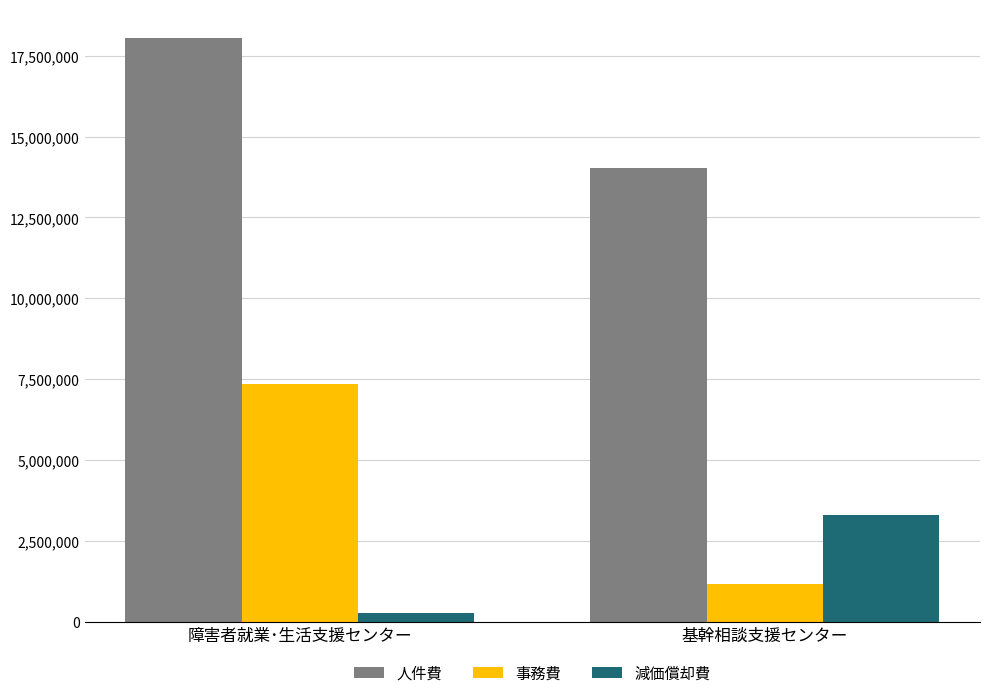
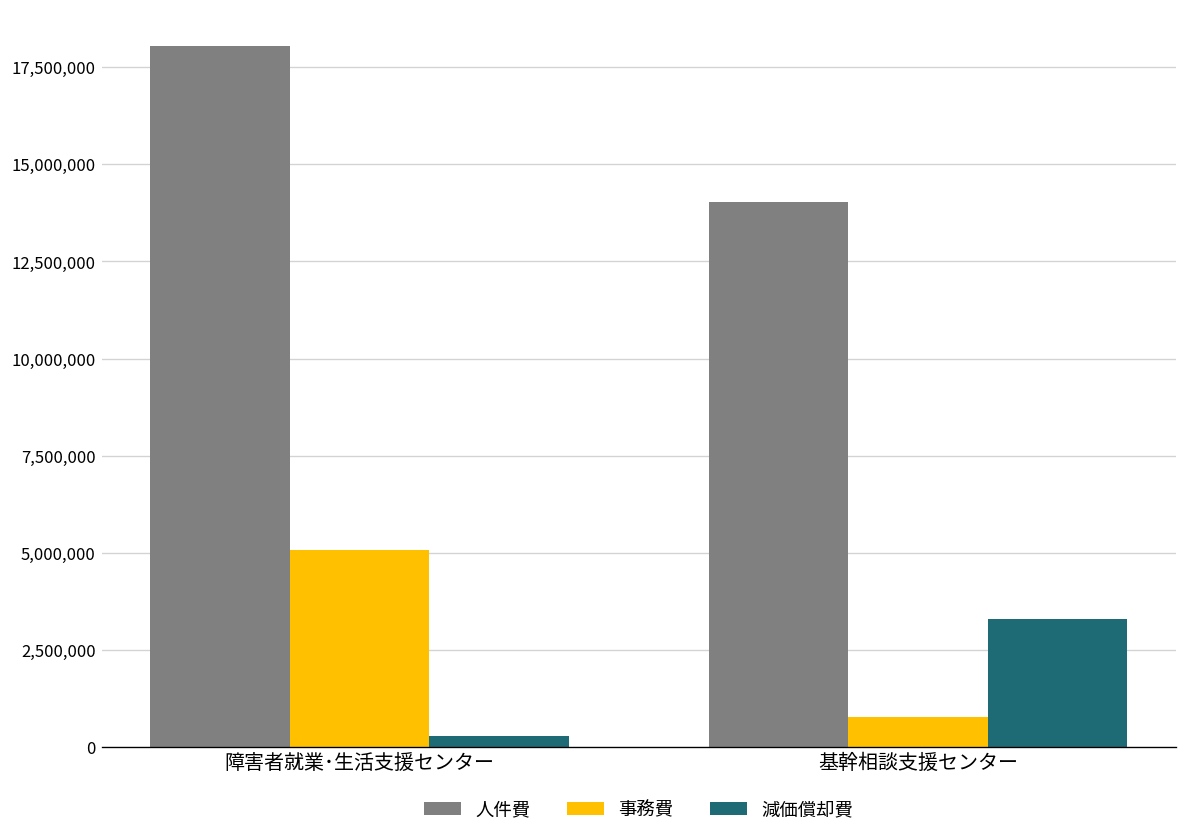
  {
    "人件費": {
      "障害者就業･生活支援センター": "18,000,000",
      "基幹相談支援センター": "14,000,000"
    },
    "事務費": {
-     "障害者就業･生活支援センター": "7,300,000",
-     "基幹相談支援センター": "1,200,000"
+     "障害者就業･生活支援センター": "5,100,000",
+     "基幹相談支援センター": "800,000"
    },
    "減価償却費": {
      "障害者就業･生活支援センター": "300,000",
      "基幹相談支援センター": "3,300,000"
    }
  }
